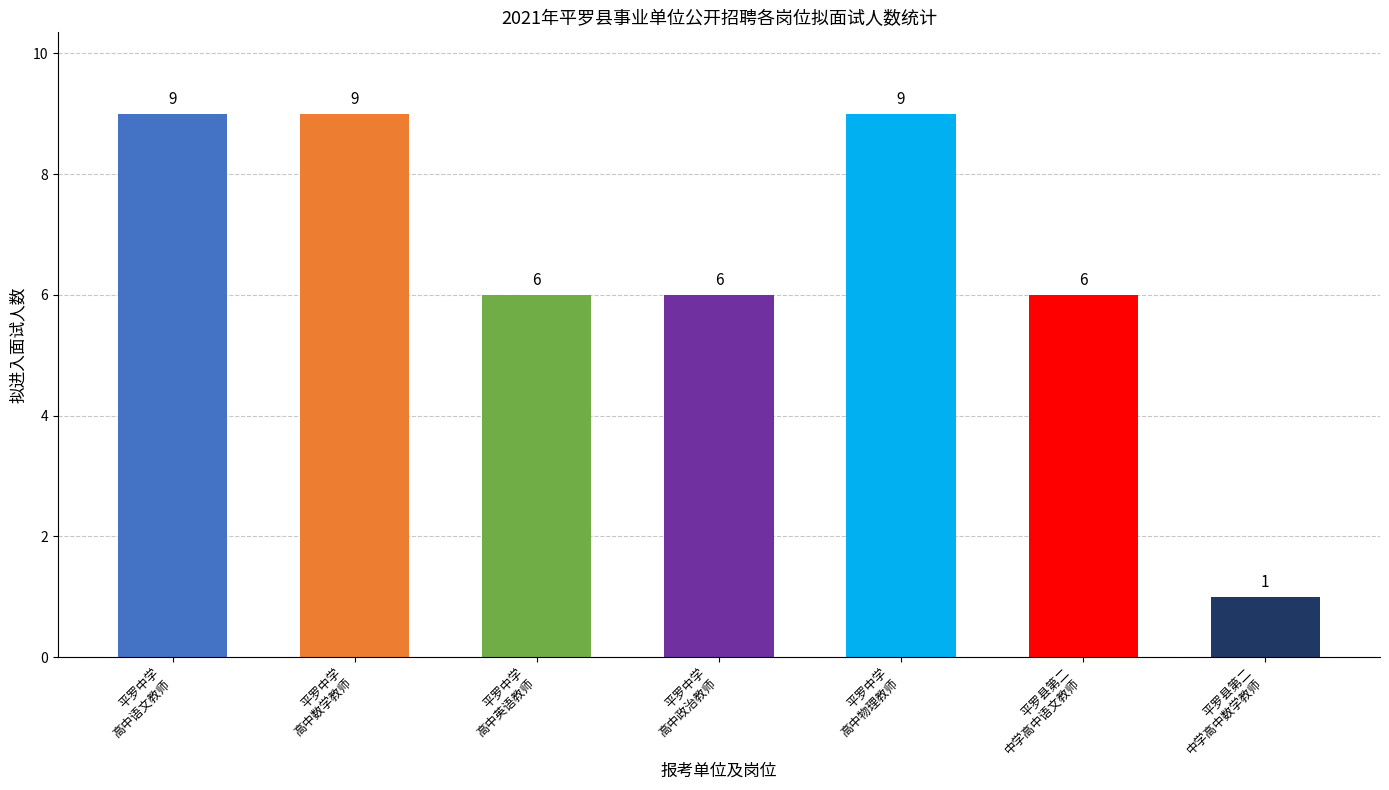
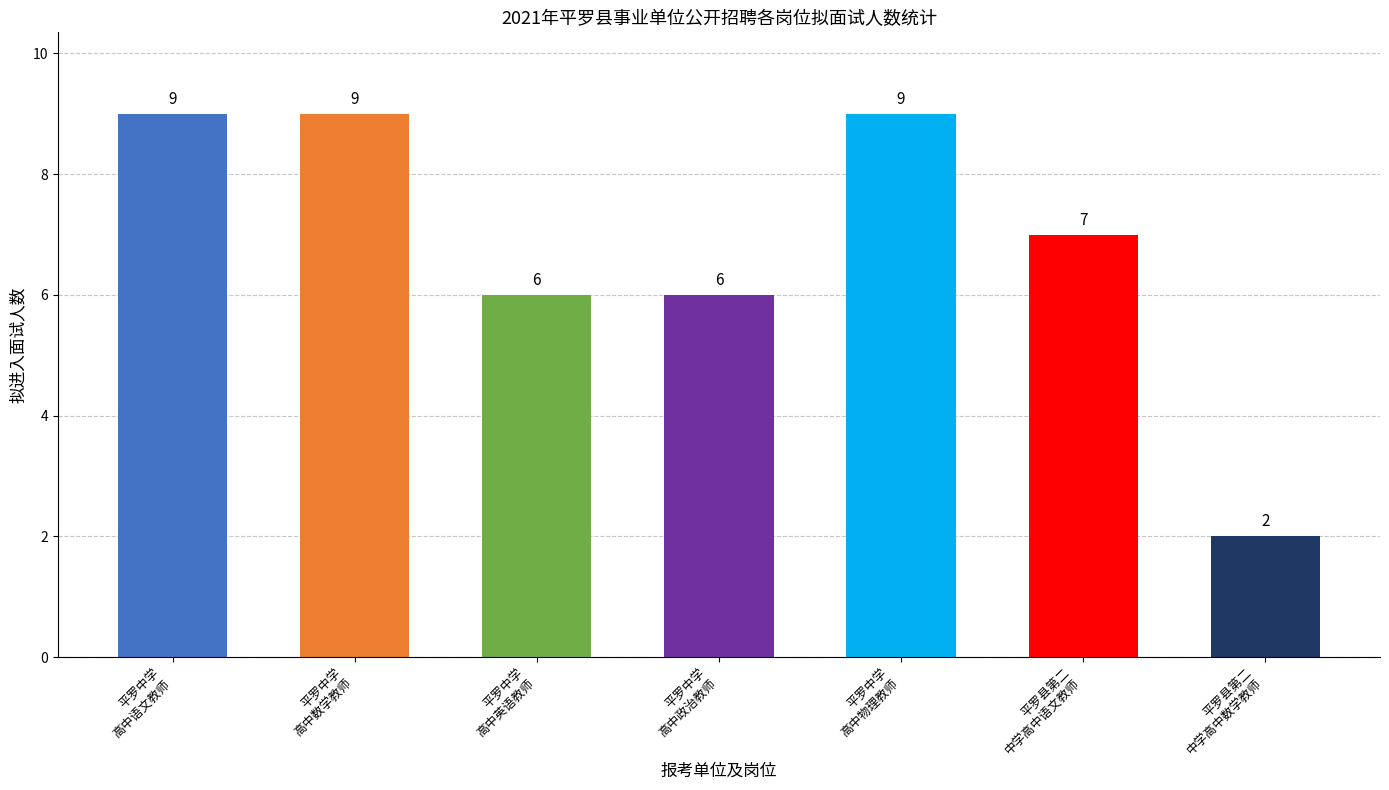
  {
    "平罗中学 高中语文教师": 9,
    "平罗中学 高中数学教师": 9,
    "平罗中学 高中英语教师": 6,
    "平罗中学 高中政治教师": 6,
    "平罗中学 高中物理教师": 9,
-   "平罗县第二 中学高中语文教师": 6,
-   "平罗县第二 中学高中数学教师": 1
+   "平罗县第二 中学高中语文教师": 7,
+   "平罗县第二 中学高中数学教师": 2
  }
